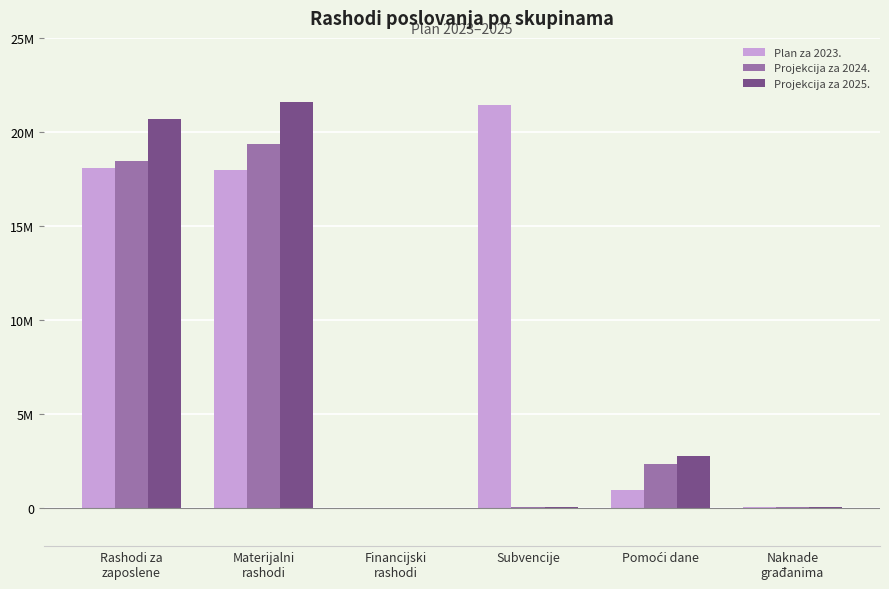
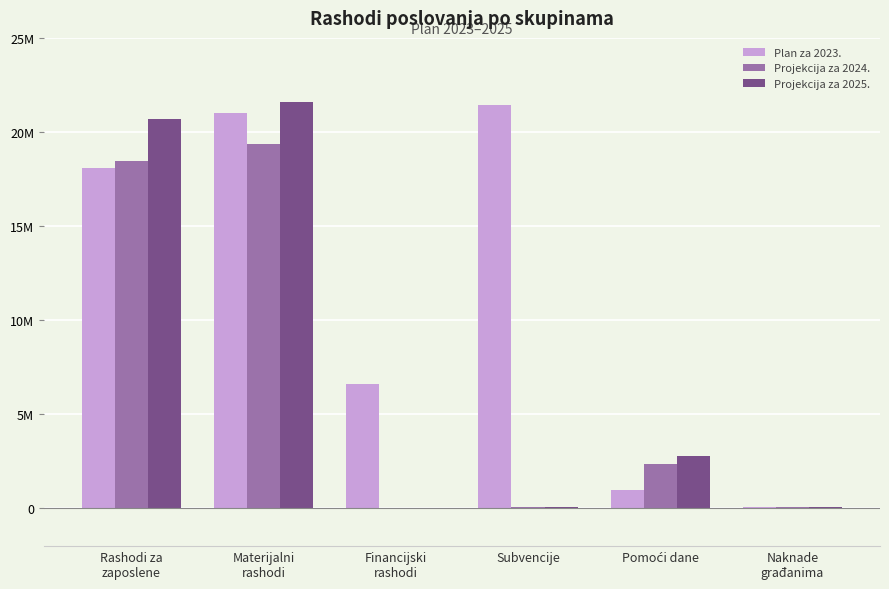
  {
    "Plan za 2023.": {
      "Rashodi za zaposlene": 18100000,
-     "Materijalni rashodi": 18000000,
-     "Financijski rashodi": 0,
+     "Materijalni rashodi": 21000000,
+     "Financijski rashodi": 6600000,
      "Subvencije": 21400000,
      "Pomoći dane": 1000000
    }
  }
